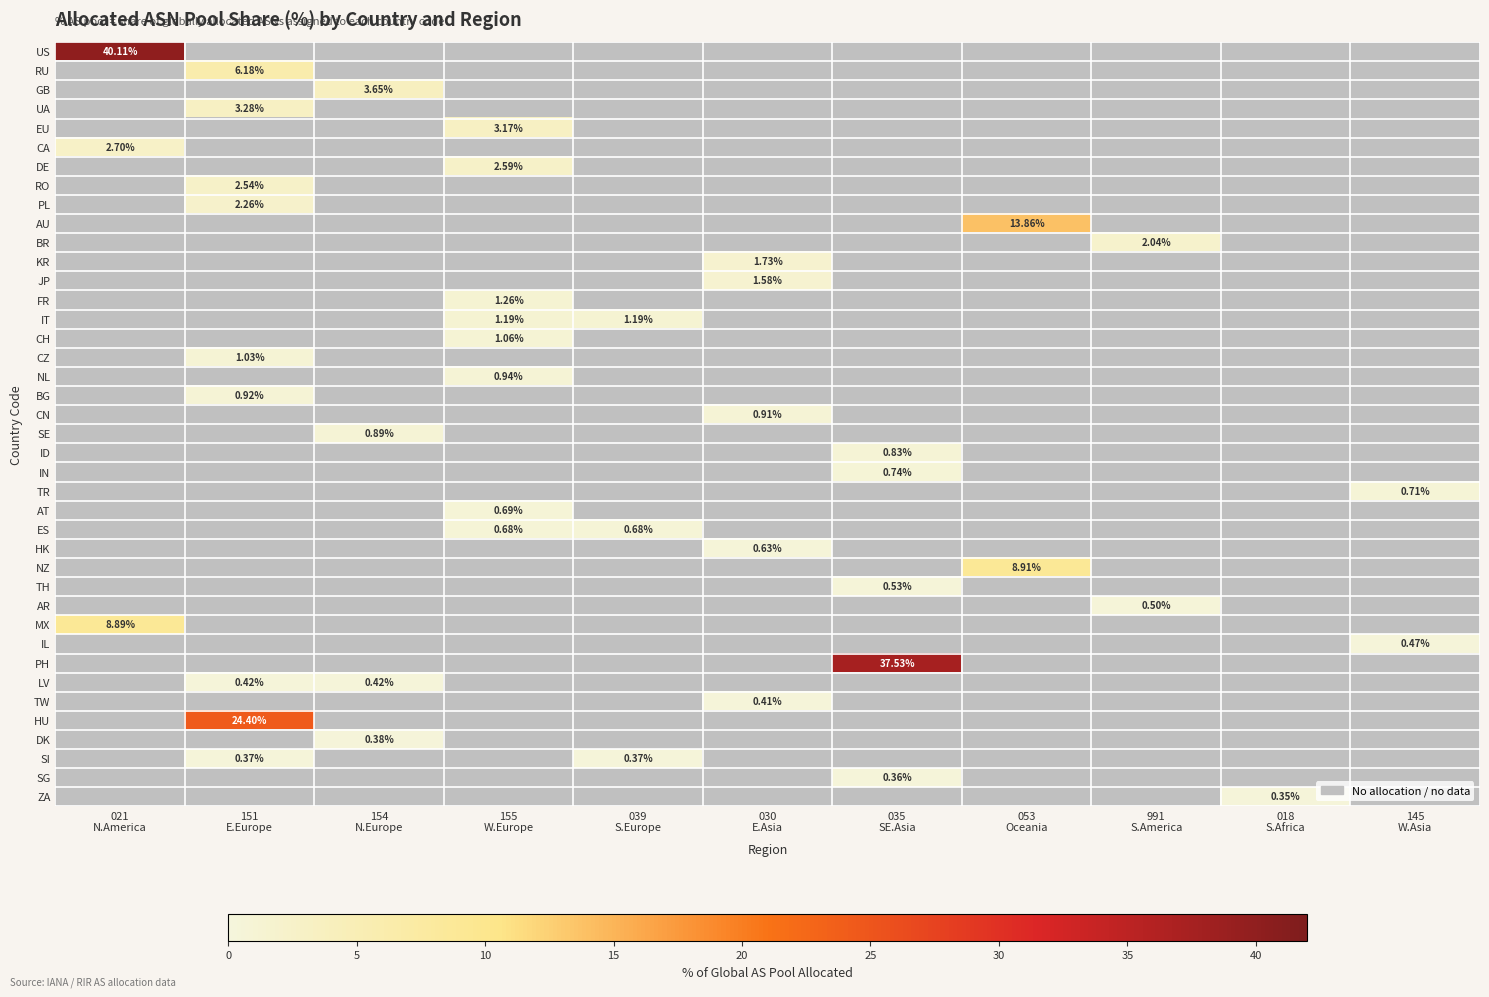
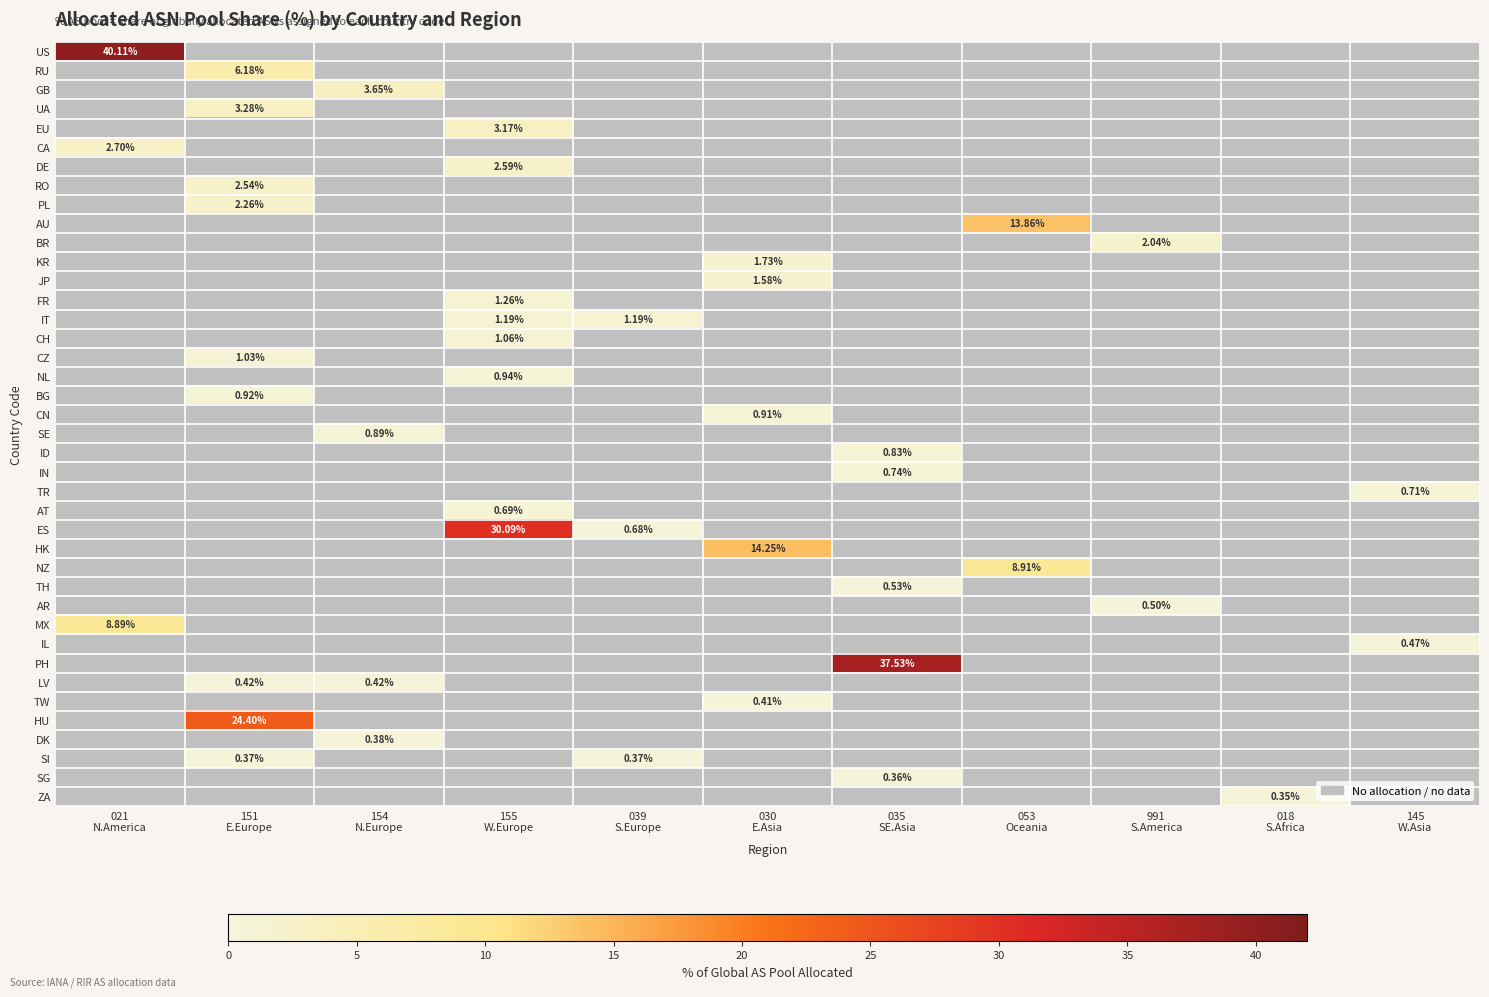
  {
    "US": {
      "021 N.America": "40.11%"
    },
    "RU": {
      "151 E.Europe": "6.18%"
    },
    "GB": {
      "154 N.Europe": "3.65%"
    },
    "UA": {
      "151 E.Europe": "3.28%"
    },
    "EU": {
      "155 W.Europe": "3.17%"
    },
    "CA": {
      "021 N.America": "2.70%"
    },
    "DE": {
      "155 W.Europe": "2.59%"
    },
    "RO": {
      "151 E.Europe": "2.54%"
    },
    "PL": {
      "151 E.Europe": "2.26%"
    },
    "AU": {
      "053 Oceania": "13.86%"
    },
    "BR": {
      "991 S.America": "2.04%"
    },
    "KR": {
      "030 E.Asia": "1.73%"
    },
    "JP": {
      "030 E.Asia": "1.58%"
    },
    "FR": {
      "155 W.Europe": "1.26%"
    },
    "IT": {
      "155 W.Europe": "1.19%",
      "039 S.Europe": "1.19%"
    },
    "CH": {
      "155 W.Europe": "1.06%"
    },
    "CZ": {
      "151 E.Europe": "1.03%"
    },
    "NL": {
      "155 W.Europe": "0.94%"
    },
    "BG": {
      "151 E.Europe": "0.92%"
    },
    "CN": {
      "030 E.Asia": "0.91%"
    },
    "SE": {
      "154 N.Europe": "0.89%"
    },
    "ID": {
      "035 SE.Asia": "0.83%"
    },
    "IN": {
      "035 SE.Asia": "0.74%"
    },
    "TR": {
      "145 W.Asia": "0.71%"
    },
    "AT": {
      "155 W.Europe": "0.69%"
    },
    "ES": {
-     "155 W.Europe": "0.68%",
+     "155 W.Europe": "30.09%",
      "039 S.Europe": "0.68%"
    },
    "HK": {
-     "030 E.Asia": "0.63%"
+     "030 E.Asia": "14.25%"
    },
    "NZ": {
      "053 Oceania": "8.91%"
    },
    "TH": {
      "035 SE.Asia": "0.53%"
    },
    "AR": {
      "991 S.America": "0.50%"
    },
    "MX": {
      "021 N.America": "8.89%"
    },
    "IL": {
      "145 W.Asia": "0.47%"
    },
    "PH": {
      "035 SE.Asia": "37.53%"
    },
    "LV": {
      "151 E.Europe": "0.42%",
      "154 N.Europe": "0.42%"
    },
    "TW": {
      "030 E.Asia": "0.41%"
    },
    "HU": {
      "151 E.Europe": "24.40%"
    },
    "DK": {
      "154 N.Europe": "0.38%"
    },
    "SI": {
      "151 E.Europe": "0.37%",
      "039 S.Europe": "0.37%"
    },
    "SG": {
      "035 SE.Asia": "0.36%"
    },
    "ZA": {
      "018 S.Africa": "0.35%"
    }
  }
